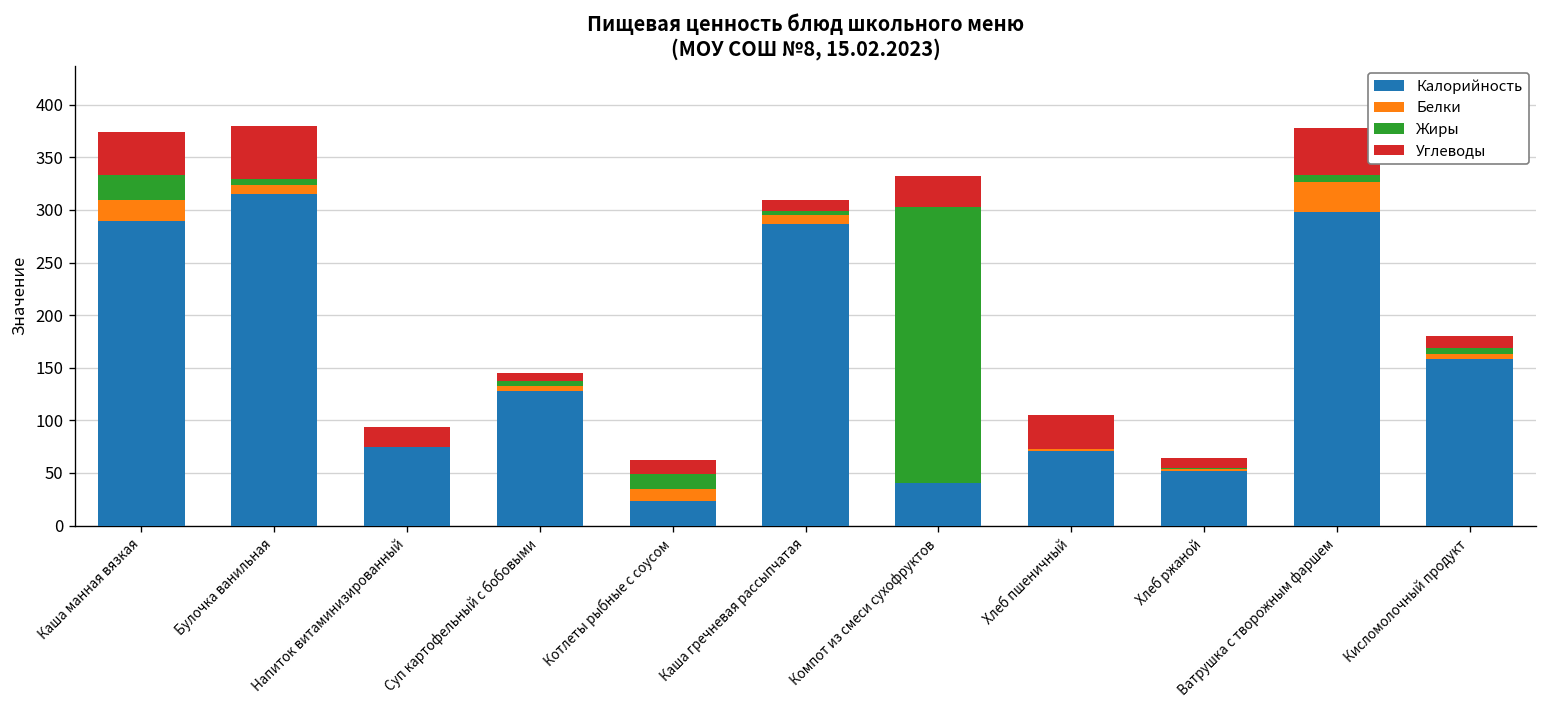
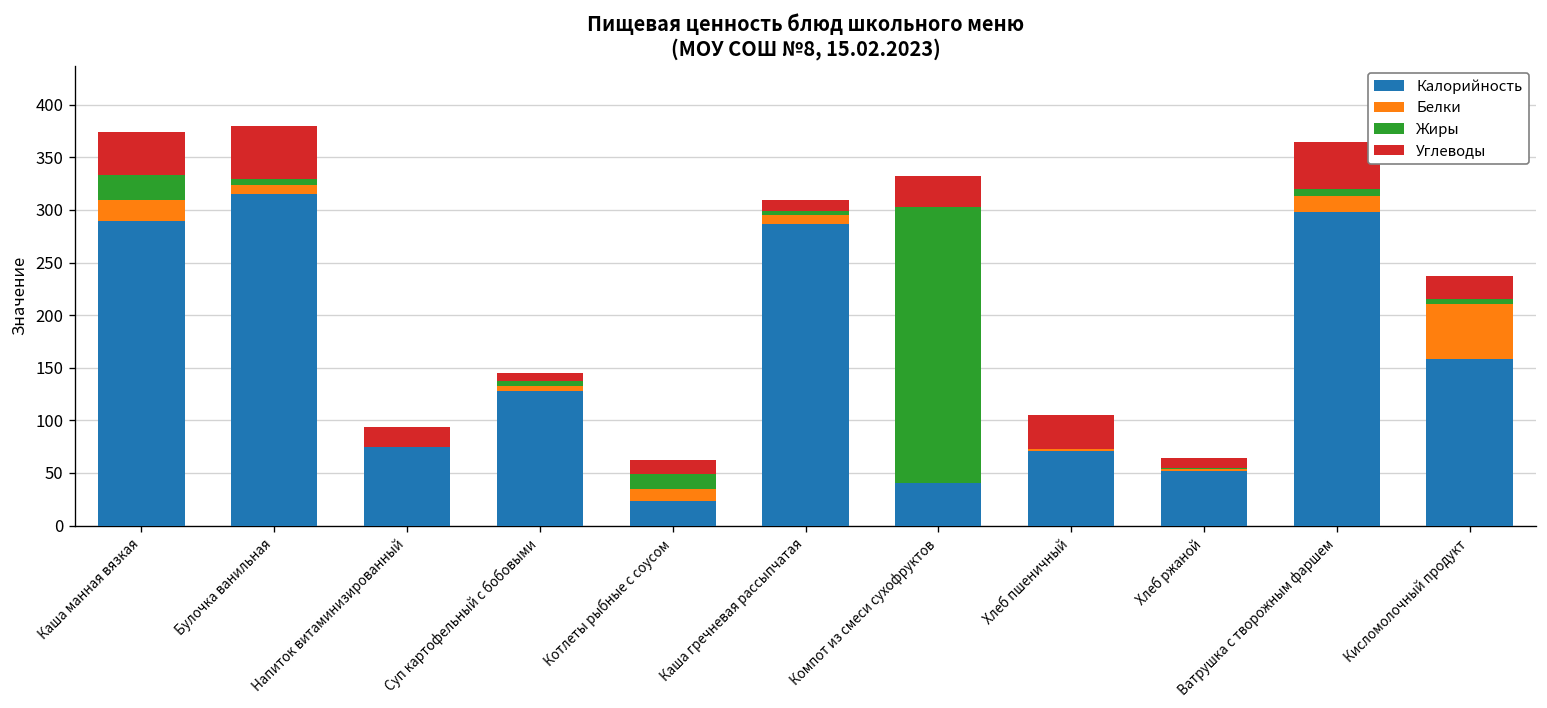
  {
    "Калорийность": {
      "Каша манная вязкая": 290,
      "Булочка ванильная": 320,
      "Напиток витаминизированный": 80,
      "Суп картофельный с бобовыми": 130,
      "Котлеты рыбные с соусом": 20,
      "Каша гречневая рассыпчатая": 290,
      "Компот из смеси сухофруктов": 40,
      "Хлеб пшеничный": 70,
      "Хлеб ржаной": 50,
      "Ватрушка с творожным фаршем": 300,
      "Кисломолочный продукт": 160
    },
    "Белки": {
      "Каша манная вязкая": 20,
      "Булочка ванильная": 10,
      "Напиток витаминизированный": 0,
      "Суп картофельный с бобовыми": 0,
      "Котлеты рыбные с соусом": 10,
      "Каша гречневая рассыпчатая": 10,
-     "Ватрушка с творожным фаршем": 30,
-     "Кисломолочный продукт": 10
+     "Ватрушка с творожным фаршем": 10,
+     "Кисломолочный продукт": 50
    },
    "Жиры": {
      "Каша манная вязкая": 20,
      "Булочка ванильная": 10,
      "Напиток витаминизированный": 0,
      "Суп картофельный с бобовыми": 0,
      "Котлеты рыбные с соусом": 10,
      "Каша гречневая рассыпчатая": 0,
      "Компот из смеси сухофруктов": 260,
      "Ватрушка с творожным фаршем": 10,
      "Кисломолочный продукт": 10
    },
    "Углеводы": {
      "Каша манная вязкая": 40,
      "Булочка ванильная": 50,
      "Напиток витаминизированный": 20,
      "Суп картофельный с бобовыми": 10,
      "Котлеты рыбные с соусом": 10,
      "Каша гречневая рассыпчатая": 10,
      "Компот из смеси сухофруктов": 30,
      "Хлеб пшеничный": 30,
      "Хлеб ржаной": 10,
      "Ватрушка с творожным фаршем": 40,
-     "Кисломолочный продукт": 10
+     "Кисломолочный продукт": 20
    }
  }
